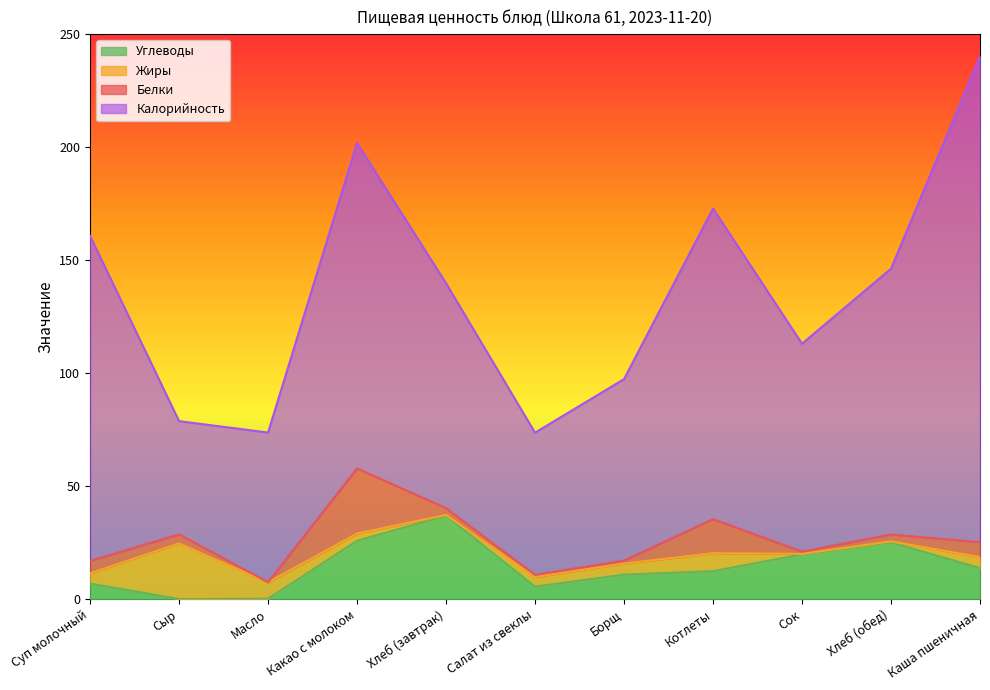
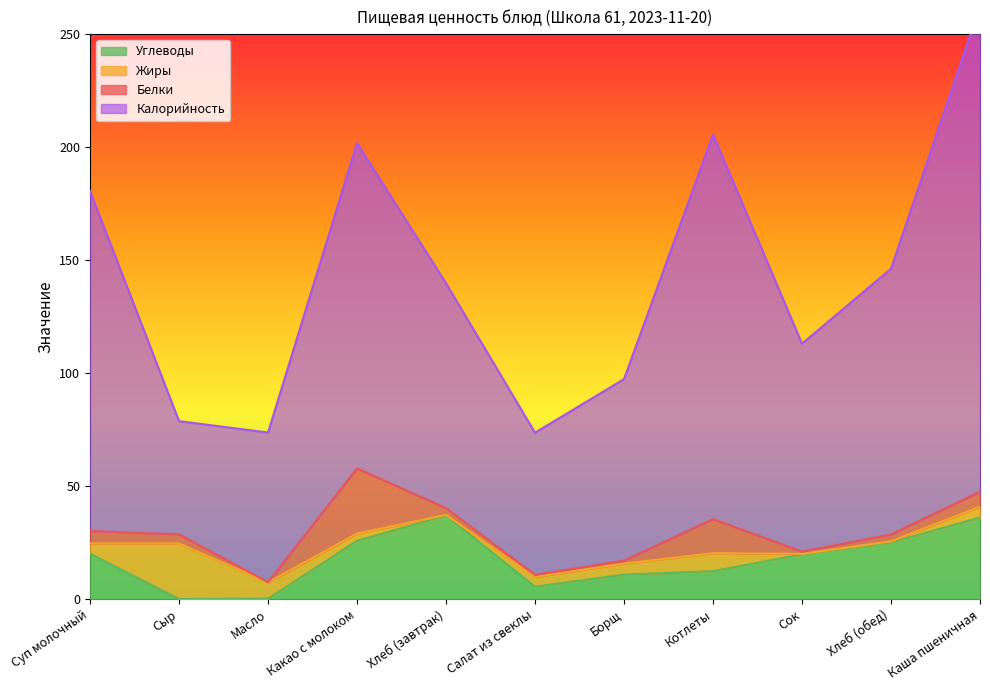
  {
    "Углеводы": {
-     "Суп молочный": 7,
+     "Суп молочный": 20,
      "Сыр": 0,
      "Масло": 0,
      "Какао с молоком": 26,
      "Салат из свеклы": 6,
      "Борщ": 11,
      "Котлеты": 12,
-     "Каша пшеничная": 14
+     "Каша пшеничная": 36
    },
    "Жиры": {
      "Суп молочный": 5,
      "Сыр": 25,
      "Какао с молоком": 3,
      "Борщ": 5,
      "Котлеты": 8,
      "Каша пшеничная": 5
    },
    "Белки": {
      "Суп молочный": 6,
      "Сыр": 4,
      "Какао с молоком": 29,
      "Хлеб (завтрак)": 3,
      "Борщ": 1,
      "Котлеты": 15,
      "Хлеб (обед)": 3,
      "Каша пшеничная": 7
    },
    "Калорийность": {
-     "Суп молочный": 144,
+     "Суп молочный": 150,
      "Сыр": 50,
      "Масло": 66,
      "Какао с молоком": 144,
      "Хлеб (завтрак)": 100,
      "Салат из свеклы": 63,
      "Борщ": 80,
-     "Котлеты": 137,
+     "Котлеты": 170,
      "Сок": 92,
      "Хлеб (обед)": 118
    }
  }
